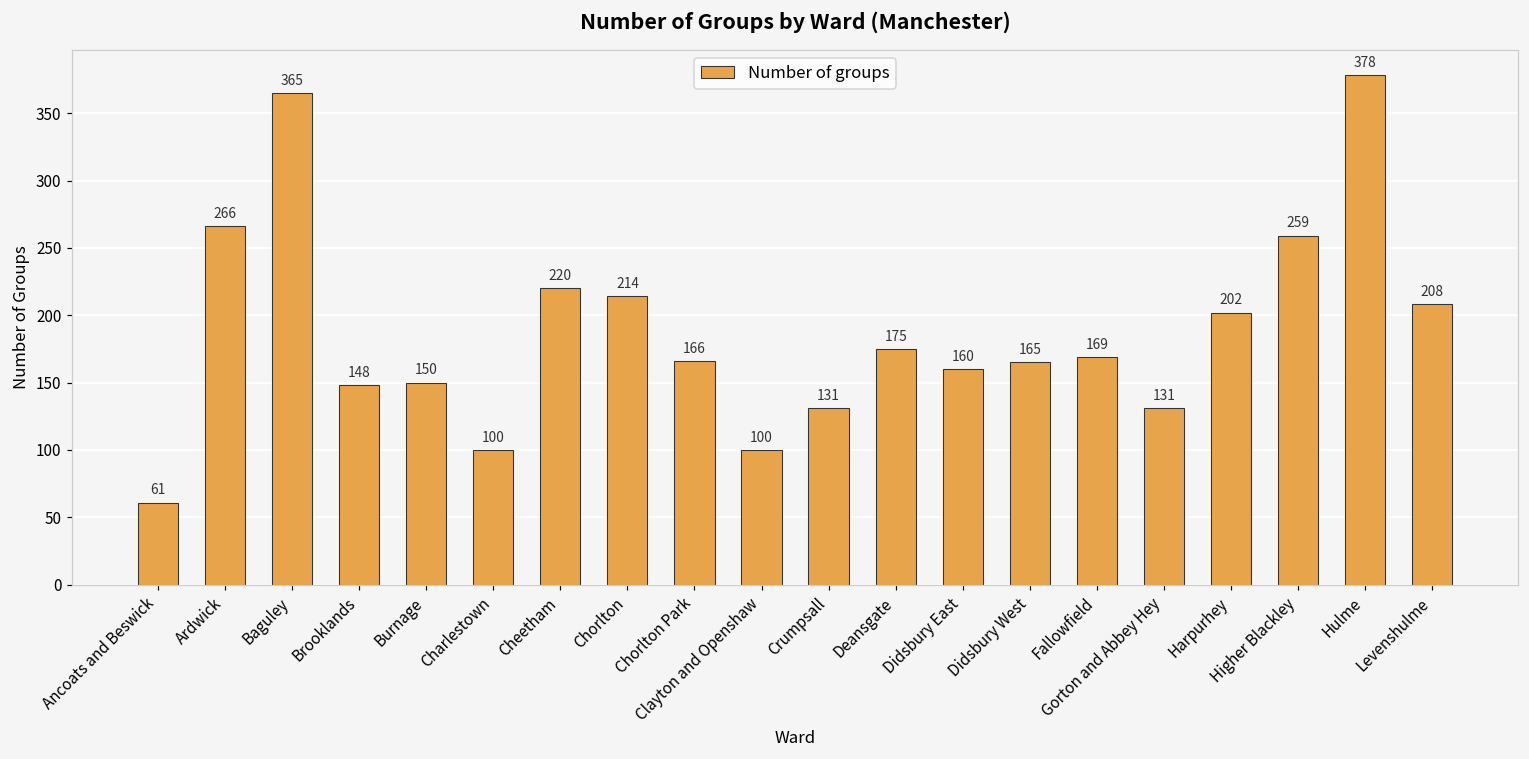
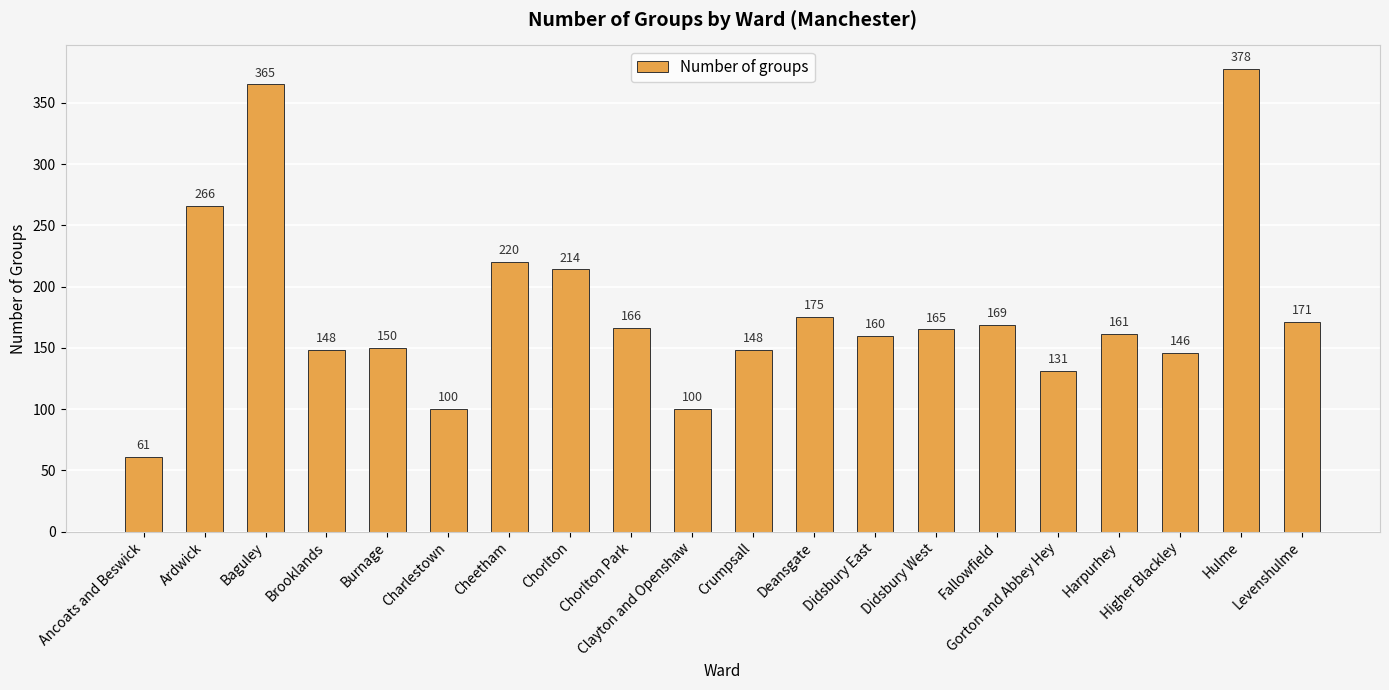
  {
    "Ancoats and Beswick": 61,
    "Ardwick": 266,
    "Baguley": 365,
    "Brooklands": 148,
    "Burnage": 150,
    "Charlestown": 100,
    "Cheetham": 220,
    "Chorlton": 214,
    "Chorlton Park": 166,
    "Clayton and Openshaw": 100,
-   "Crumpsall": 131,
+   "Crumpsall": 148,
    "Deansgate": 175,
    "Didsbury East": 160,
    "Didsbury West": 165,
    "Fallowfield": 169,
    "Gorton and Abbey Hey": 131,
-   "Harpurhey": 202,
-   "Higher Blackley": 259,
+   "Harpurhey": 161,
+   "Higher Blackley": 146,
    "Hulme": 378,
-   "Levenshulme": 208
+   "Levenshulme": 171
  }
